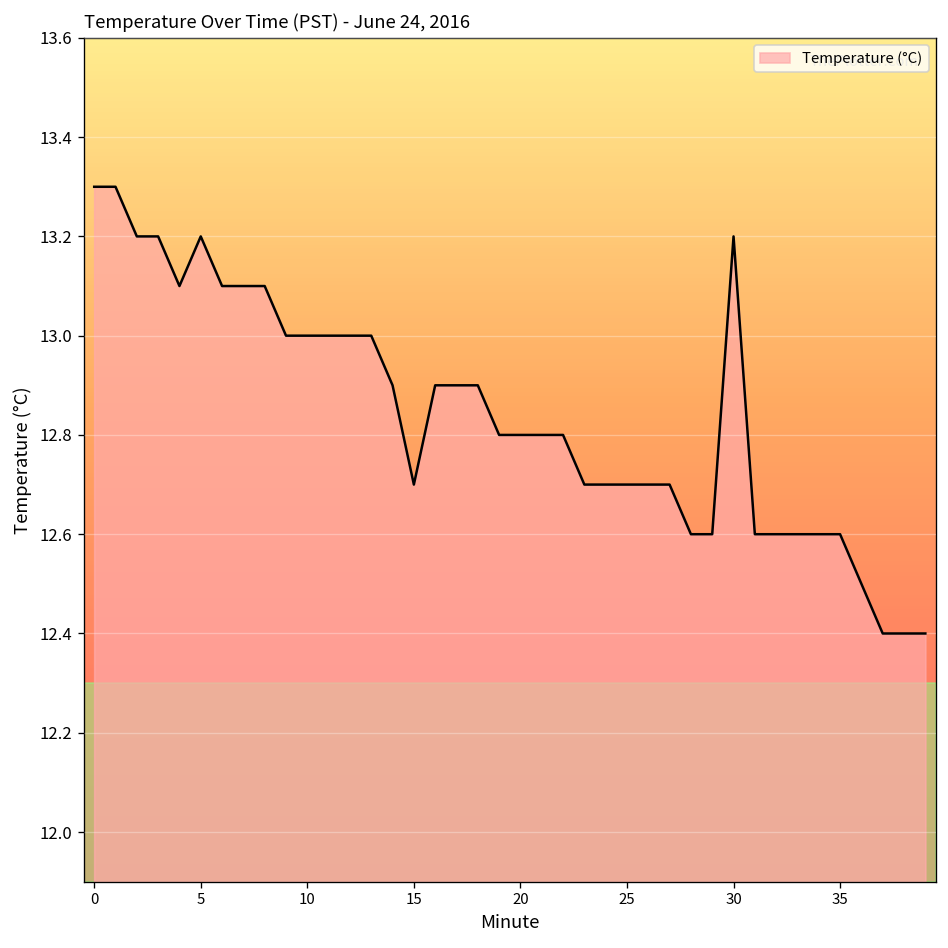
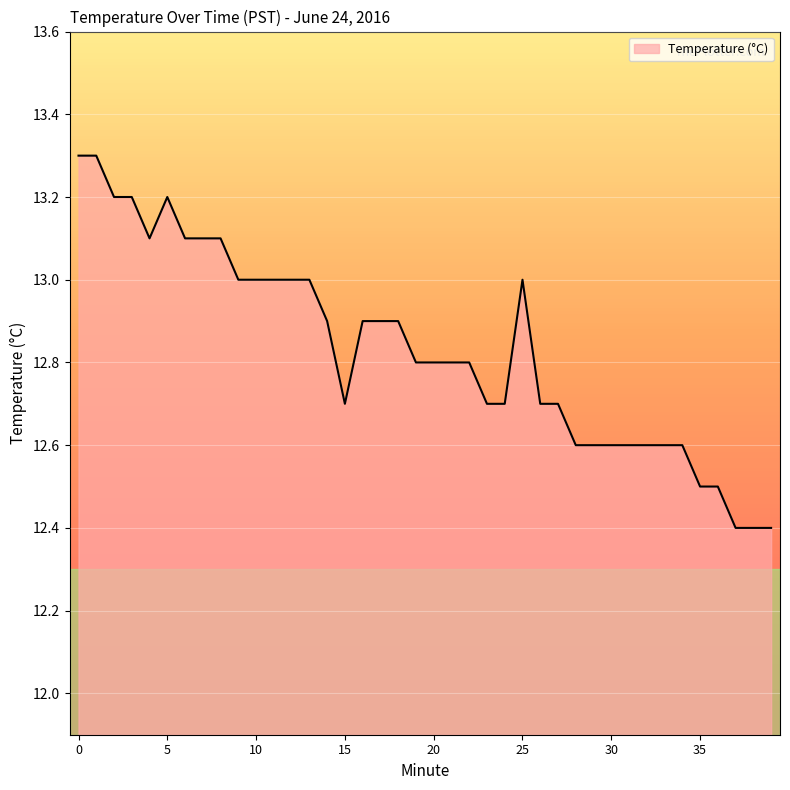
  {
    "0": 13.3,
    "5": 13.2,
    "10": 13.0,
    "15": 12.7,
    "20": 12.8,
-   "25": 12.7,
-   "30": 13.2,
-   "35": 12.6
+   "25": 13.0,
+   "30": 12.6,
+   "35": 12.5
  }
